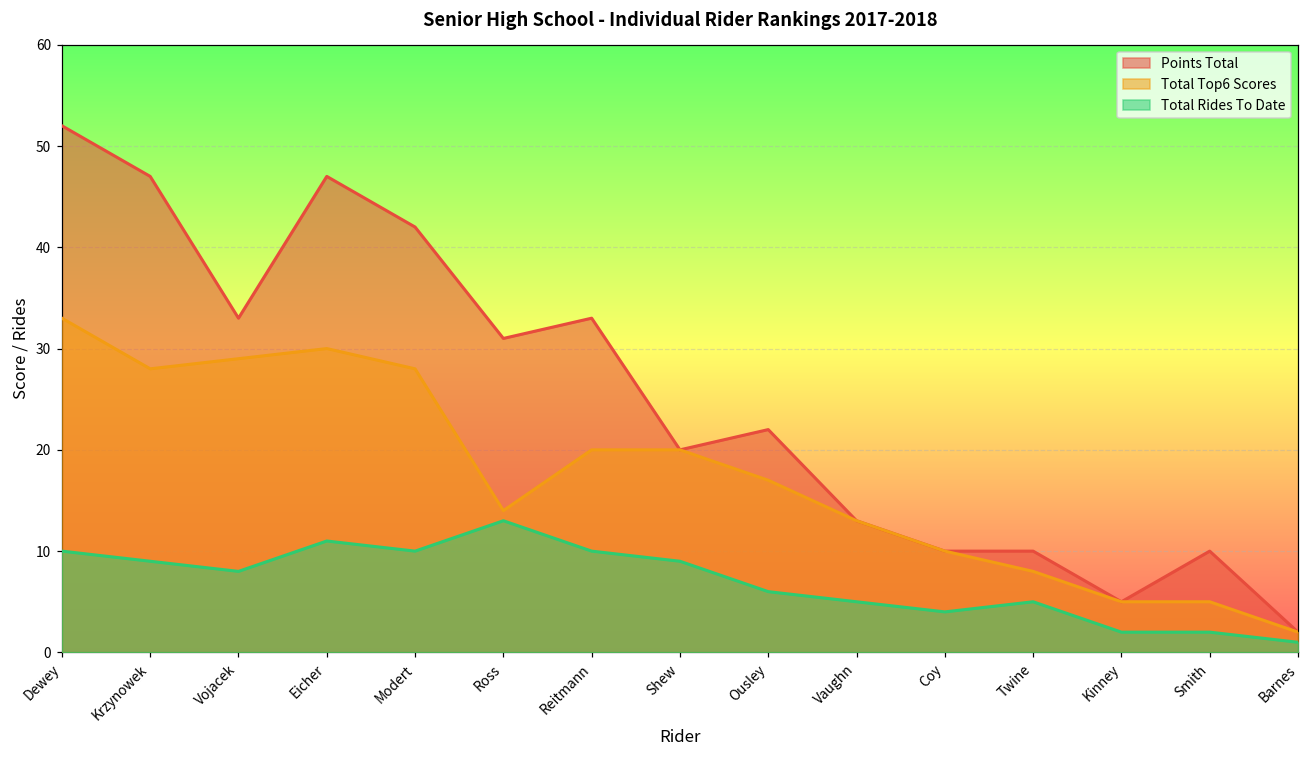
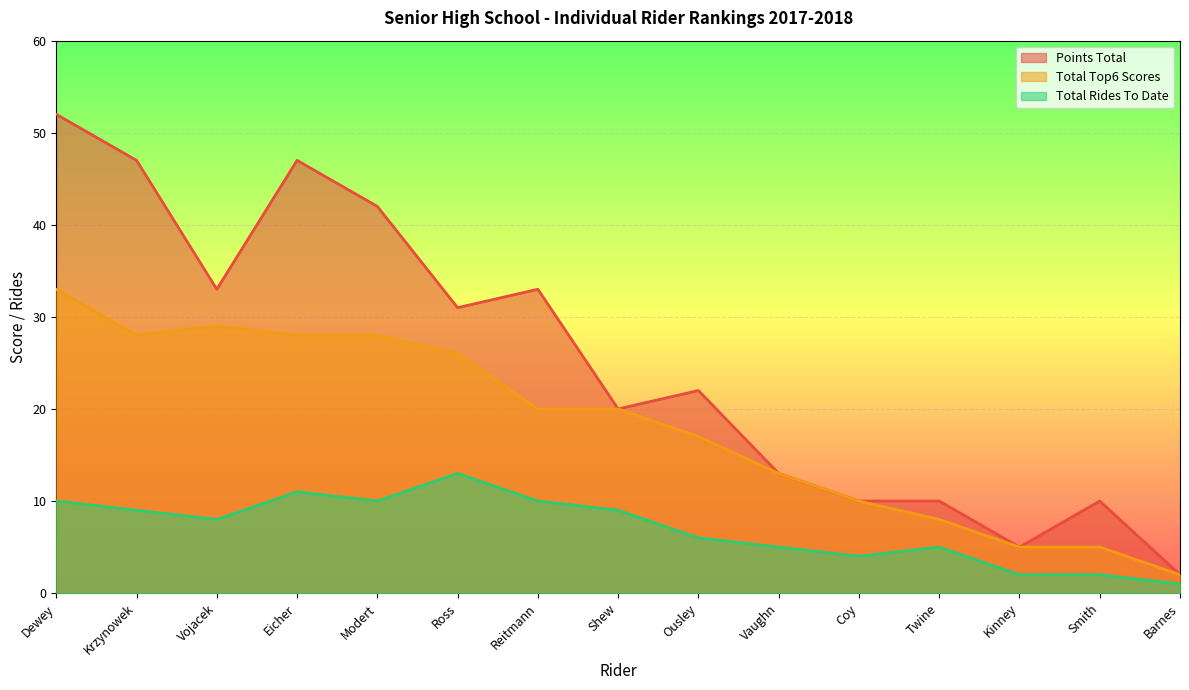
  {
    "Points Total": {
      "Dewey": 52,
      "Krzynowek": 47,
      "Vojacek": 33,
      "Eicher": 47,
      "Modert": 42,
      "Ross": 31,
      "Reitmann": 33,
      "Ousley": 22,
      "Twine": 10,
      "Smith": 10
    },
    "Total Top6 Scores": {
      "Dewey": 33,
      "Krzynowek": 28,
      "Vojacek": 29,
-     "Eicher": 30,
+     "Eicher": 28,
      "Modert": 28,
-     "Ross": 14,
+     "Ross": 26,
      "Reitmann": 20,
      "Ousley": 17,
      "Twine": 8,
      "Smith": 5
    },
    "Total Rides To Date": {
      "Dewey": 10,
      "Krzynowek": 9,
      "Vojacek": 8,
      "Eicher": 11,
      "Modert": 10,
      "Ross": 13,
      "Reitmann": 10,
      "Shew": 9,
      "Ousley": 6,
      "Vaughn": 5,
      "Coy": 4,
      "Twine": 5,
      "Kinney": 2,
      "Smith": 2,
      "Barnes": 1
    }
  }
